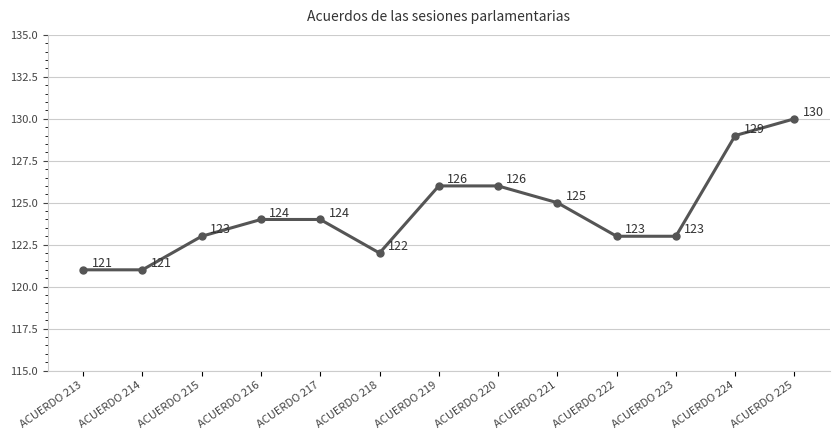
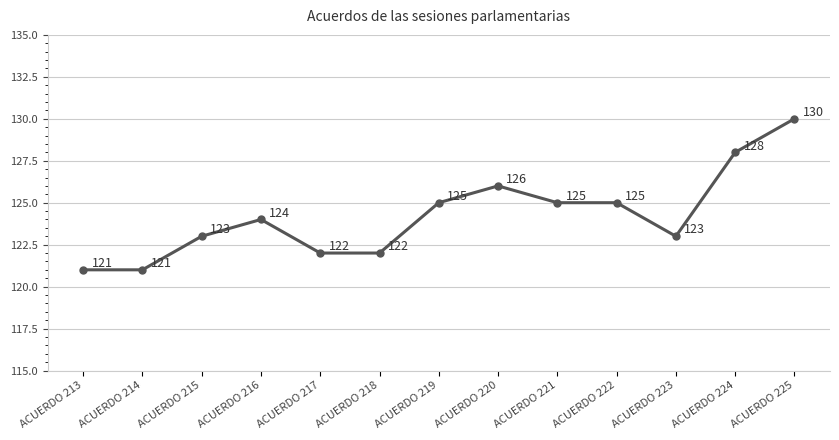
  {
    "ACUERDO 213": 121,
    "ACUERDO 214": 121,
    "ACUERDO 215": 123,
    "ACUERDO 216": 124,
-   "ACUERDO 217": 124,
+   "ACUERDO 217": 122,
    "ACUERDO 218": 122,
-   "ACUERDO 219": 126,
+   "ACUERDO 219": 125,
    "ACUERDO 220": 126,
    "ACUERDO 221": 125,
-   "ACUERDO 222": 123,
+   "ACUERDO 222": 125,
    "ACUERDO 223": 123,
-   "ACUERDO 224": 129,
+   "ACUERDO 224": 128,
    "ACUERDO 225": 130
  }
